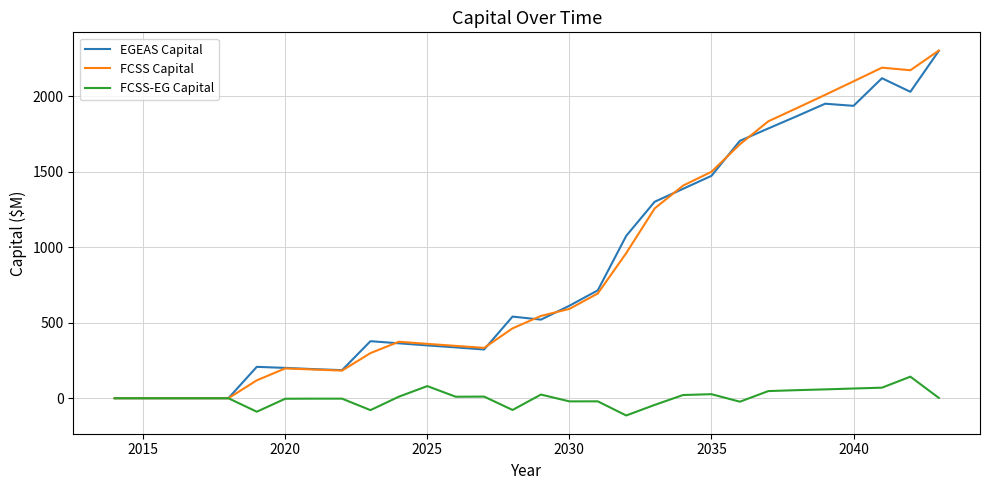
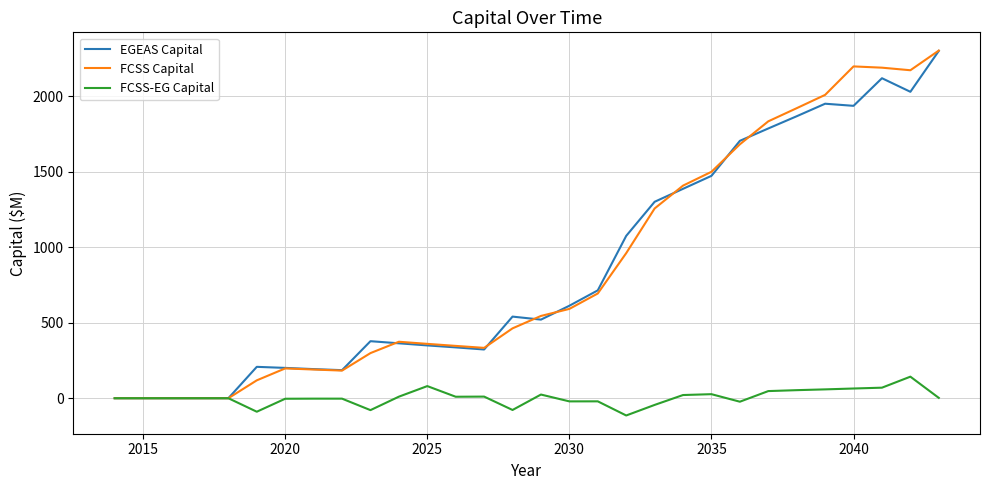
  {
    "EGEAS Capital": {
      "2030": 610,
      "2035": 1470,
      "2040": 1940
    },
    "FCSS Capital": {
      "2030": 590,
      "2035": 1500,
-     "2040": 2100
+     "2040": 2200
    },
    "FCSS-EG Capital": {
      "2020": 0,
      "2025": 80,
      "2030": -20,
      "2035": 30,
      "2040": 60
    }
  }
